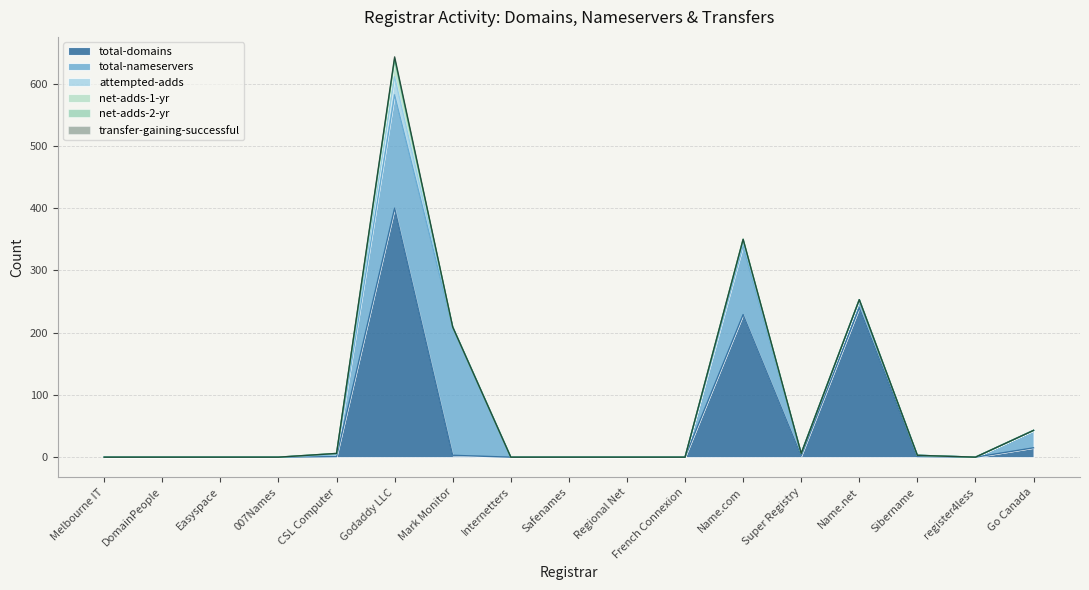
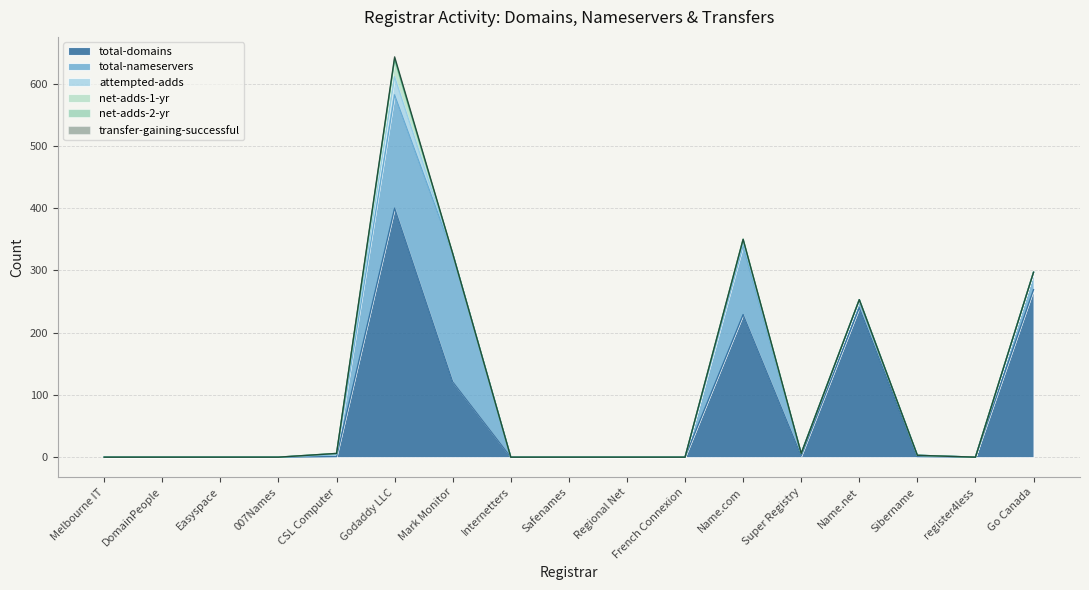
  {
    "total-domains": {
      "Godaddy LLC": 400,
-     "Mark Monitor": 0,
+     "Mark Monitor": 120,
      "Name.com": 230,
      "Name.net": 240,
-     "Go Canada": 20
+     "Go Canada": 270
    },
    "total-nameservers": {
      "Godaddy LLC": 180,
      "Name.com": 110
    }
  }
